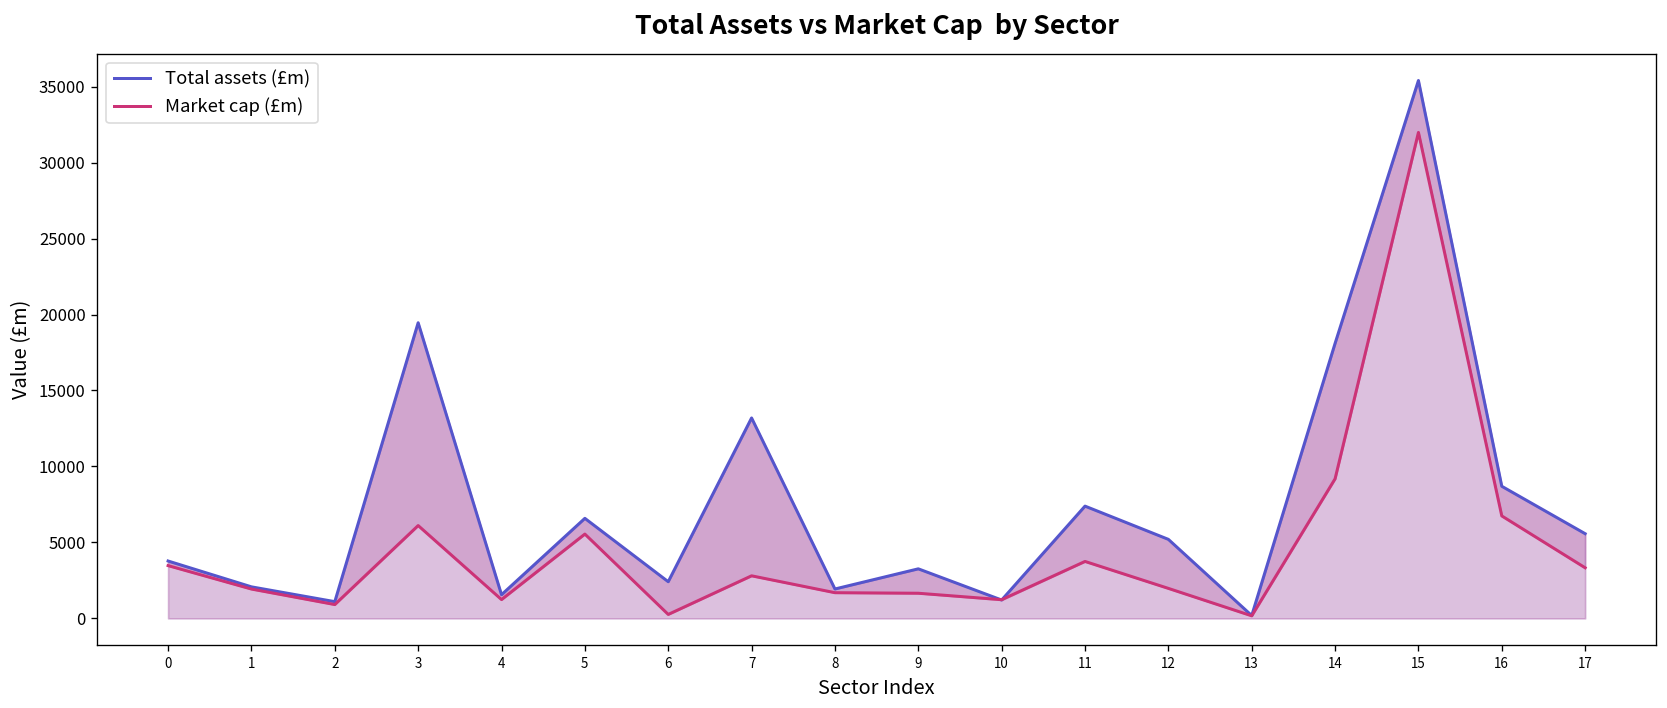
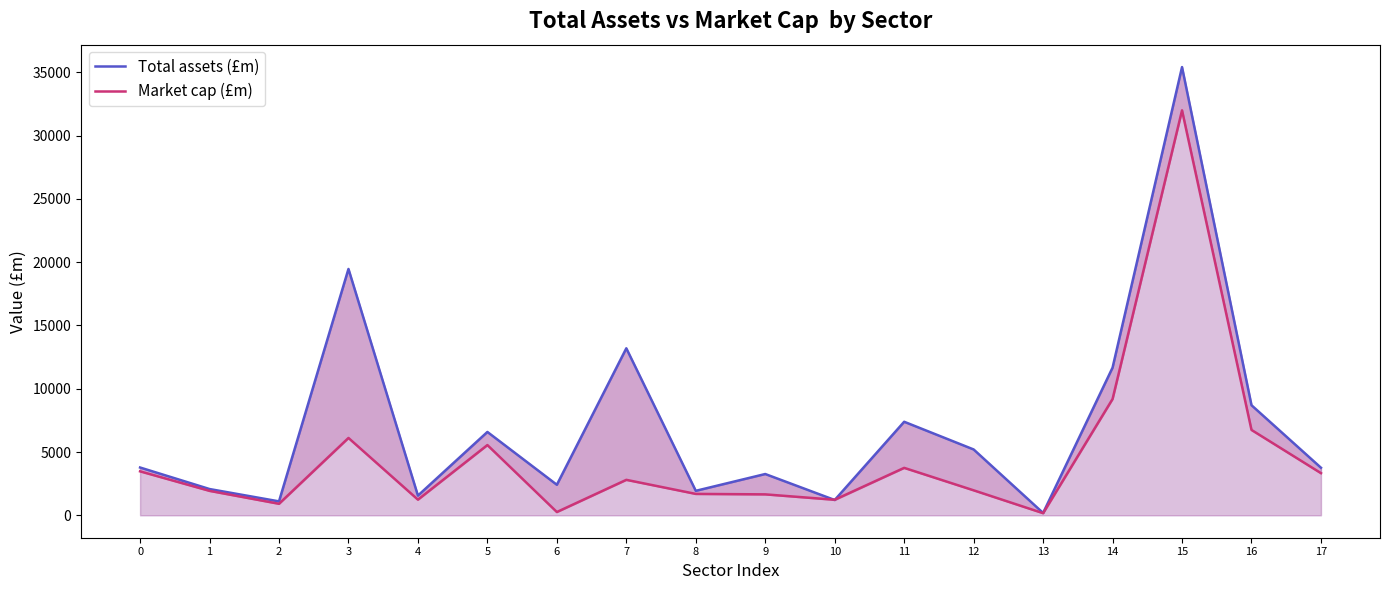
  {
    "Total assets (£m)": {
      "0": 3800,
      "3": 19500,
      "4": 1600,
      "5": 6600,
      "6": 2400,
      "7": 13200,
      "8": 1900,
      "9": 3300,
      "11": 7400,
      "12": 5200,
-     "14": 18100,
+     "14": 11700,
      "15": 35400,
      "16": 8700,
-     "17": 5600
+     "17": 3800
    },
    "Market cap (£m)": {
      "0": 3500,
      "3": 6100,
      "4": 1200,
      "5": 5500,
      "6": 300,
      "7": 2800,
      "8": 1700,
      "9": 1700,
      "11": 3700,
      "12": 2000,
      "14": 9200,
      "15": 32000,
      "16": 6700,
      "17": 3300
    }
  }
